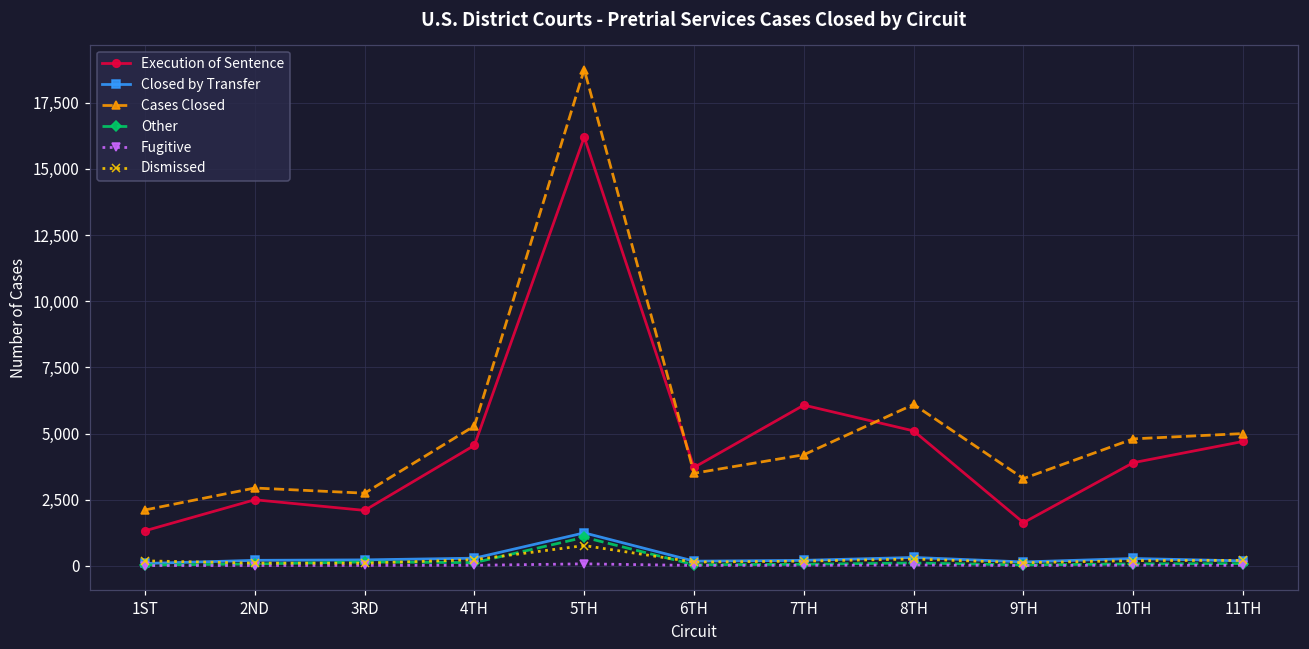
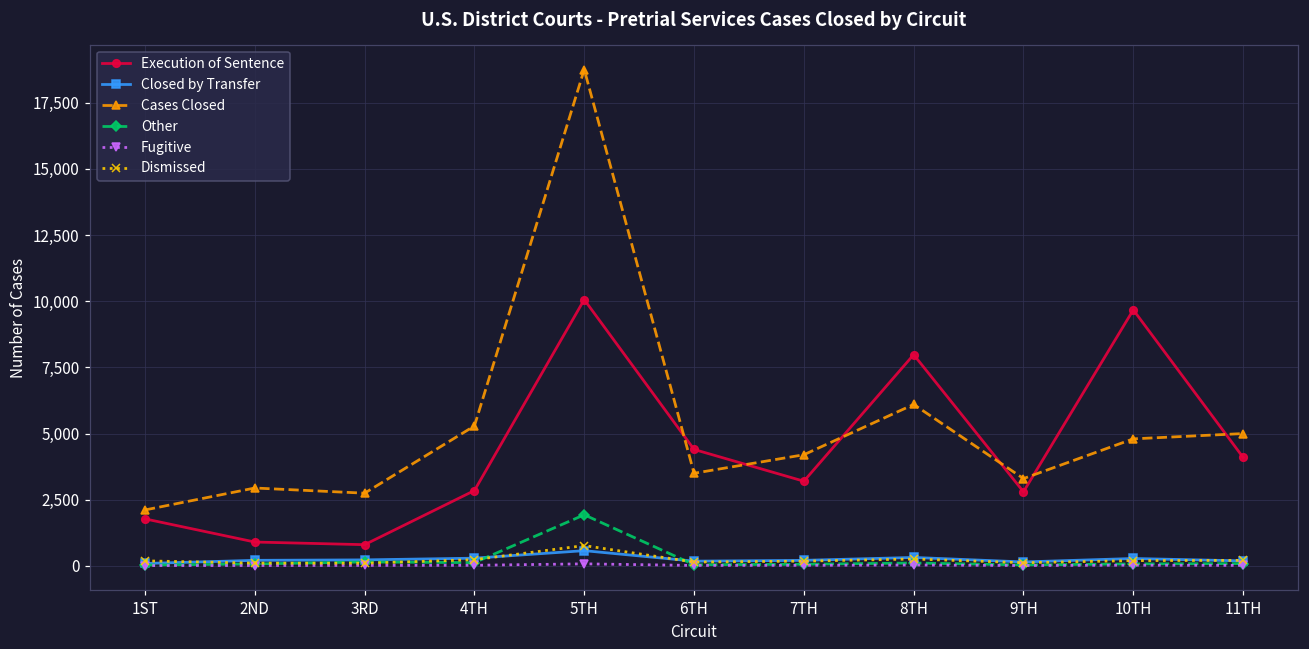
  {
    "Execution of Sentence": {
-     "1ST": "1,300",
-     "2ND": "2,500",
-     "3RD": "2,100",
-     "4TH": "4,600",
-     "5TH": "16,200",
-     "6TH": "3,700",
-     "7TH": "6,100",
-     "8TH": "5,100",
-     "9TH": "1,600",
-     "10TH": "3,900",
-     "11TH": "4,700"
+     "1ST": "1,800",
+     "2ND": "900",
+     "3RD": "800",
+     "4TH": "2,800",
+     "5TH": "10,100",
+     "6TH": "4,400",
+     "7TH": "3,200",
+     "8TH": "8,000",
+     "9TH": "2,800",
+     "10TH": "9,700",
+     "11TH": "4,100"
    },
    "Closed by Transfer": {
-     "5TH": "1,200"
+     "5TH": "600"
    },
    "Other": {
-     "5TH": "1,100"
+     "5TH": "1,900"
    },
    "Fugitive": {
      "5TH": "100"
    }
  }
